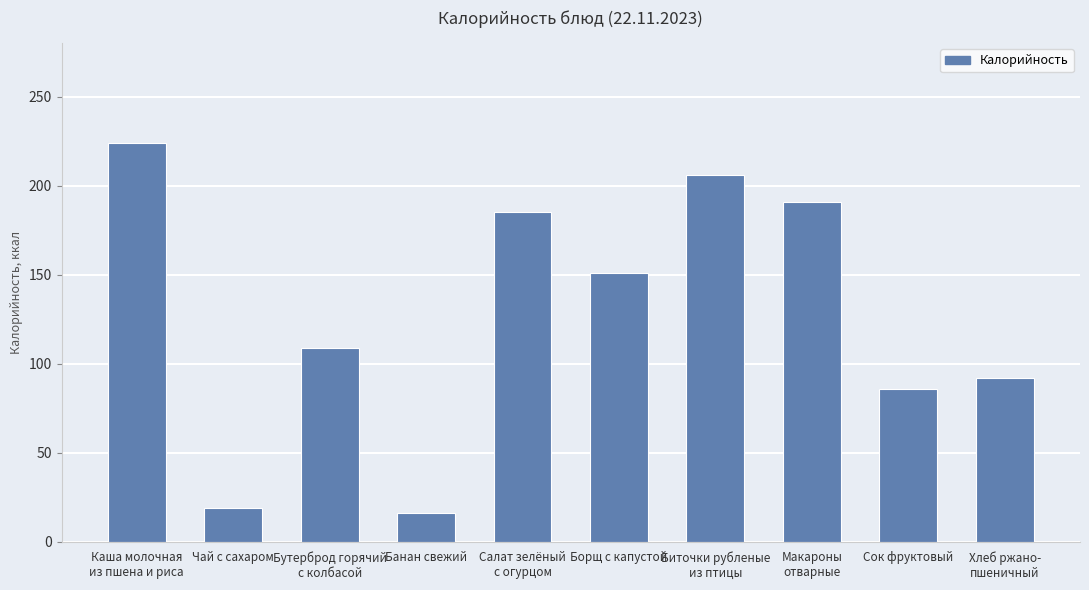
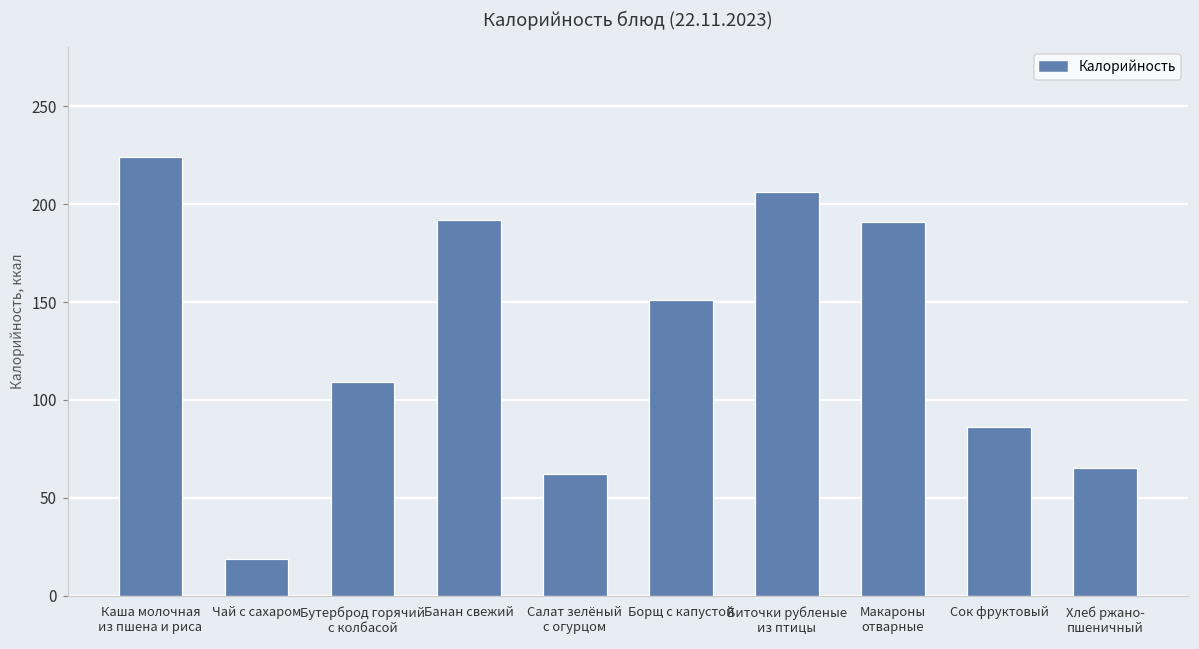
  {
    "Каша молочная из пшена и риса": 224,
    "Чай с сахаром": 19,
    "Бутерброд горячий с колбасой": 109,
-   "Банан свежий": 16,
-   "Салат зелёный с огурцом": 185,
+   "Банан свежий": 192,
+   "Салат зелёный с огурцом": 62,
    "Борщ с капустой": 151,
    "Биточки рубленые из птицы": 206,
    "Макароны отварные": 191,
    "Сок фруктовый": 86,
-   "Хлеб ржано- пшеничный": 92
+   "Хлеб ржано- пшеничный": 65
  }
